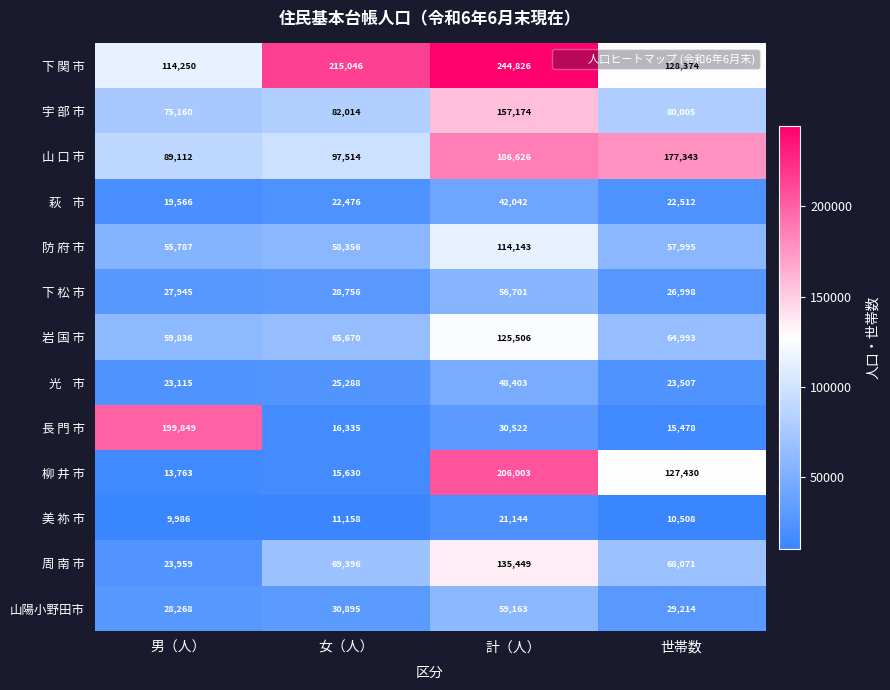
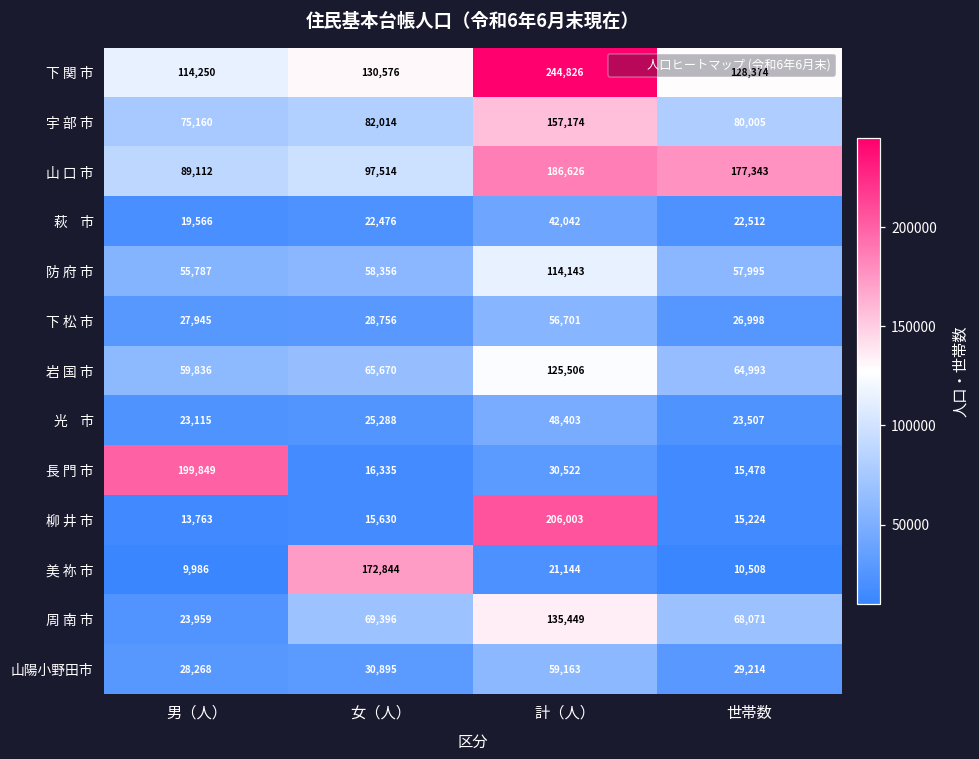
  {
    "下 関 市": {
      "男（人）": "114,250",
-     "女（人）": "215,046",
+     "女（人）": "130,576",
      "計（人）": "244,826"
    },
    "宇 部 市": {
      "男（人）": "75,160",
      "女（人）": "82,014",
      "計（人）": "157,174",
      "世帯数": "80,005"
    },
    "山 口 市": {
      "男（人）": "89,112",
      "女（人）": "97,514",
      "計（人）": "186,626",
      "世帯数": "177,343"
    },
    "萩 市": {
      "男（人）": "19,566",
      "女（人）": "22,476",
      "計（人）": "42,042",
      "世帯数": "22,512"
    },
    "防 府 市": {
      "男（人）": "55,787",
      "女（人）": "58,356",
      "計（人）": "114,143",
      "世帯数": "57,995"
    },
    "下 松 市": {
      "男（人）": "27,945",
      "女（人）": "28,756",
      "計（人）": "56,701",
      "世帯数": "26,998"
    },
    "岩 国 市": {
      "男（人）": "59,836",
      "女（人）": "65,670",
      "計（人）": "125,506",
      "世帯数": "64,993"
    },
    "光 市": {
      "男（人）": "23,115",
      "女（人）": "25,288",
      "計（人）": "48,403",
      "世帯数": "23,507"
    },
    "長 門 市": {
      "男（人）": "199,849",
      "女（人）": "16,335",
      "計（人）": "30,522",
      "世帯数": "15,478"
    },
    "柳 井 市": {
      "男（人）": "13,763",
      "女（人）": "15,630",
      "計（人）": "206,003",
-     "世帯数": "127,430"
+     "世帯数": "15,224"
    },
    "美 祢 市": {
      "男（人）": "9,986",
-     "女（人）": "11,158",
+     "女（人）": "172,844",
      "計（人）": "21,144",
      "世帯数": "10,508"
    },
    "周 南 市": {
      "男（人）": "23,959",
      "女（人）": "69,396",
      "計（人）": "135,449",
      "世帯数": "68,071"
    },
    "山陽小野田市": {
      "男（人）": "28,268",
      "女（人）": "30,895",
      "計（人）": "59,163",
      "世帯数": "29,214"
    }
  }
